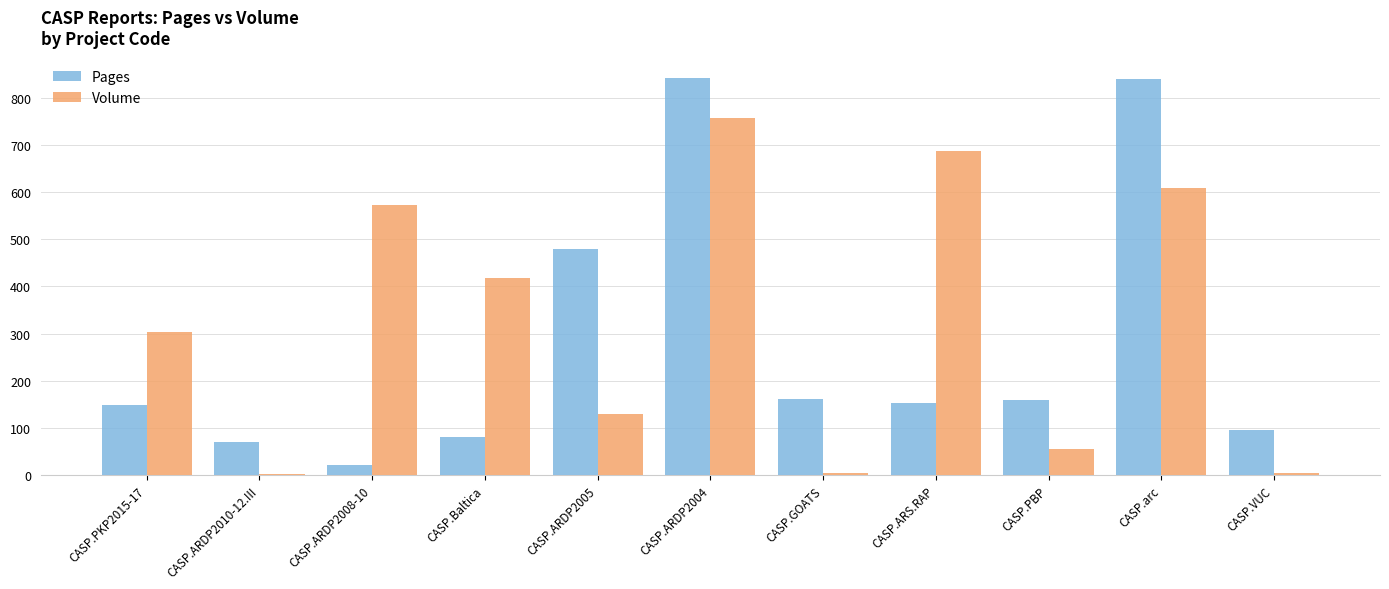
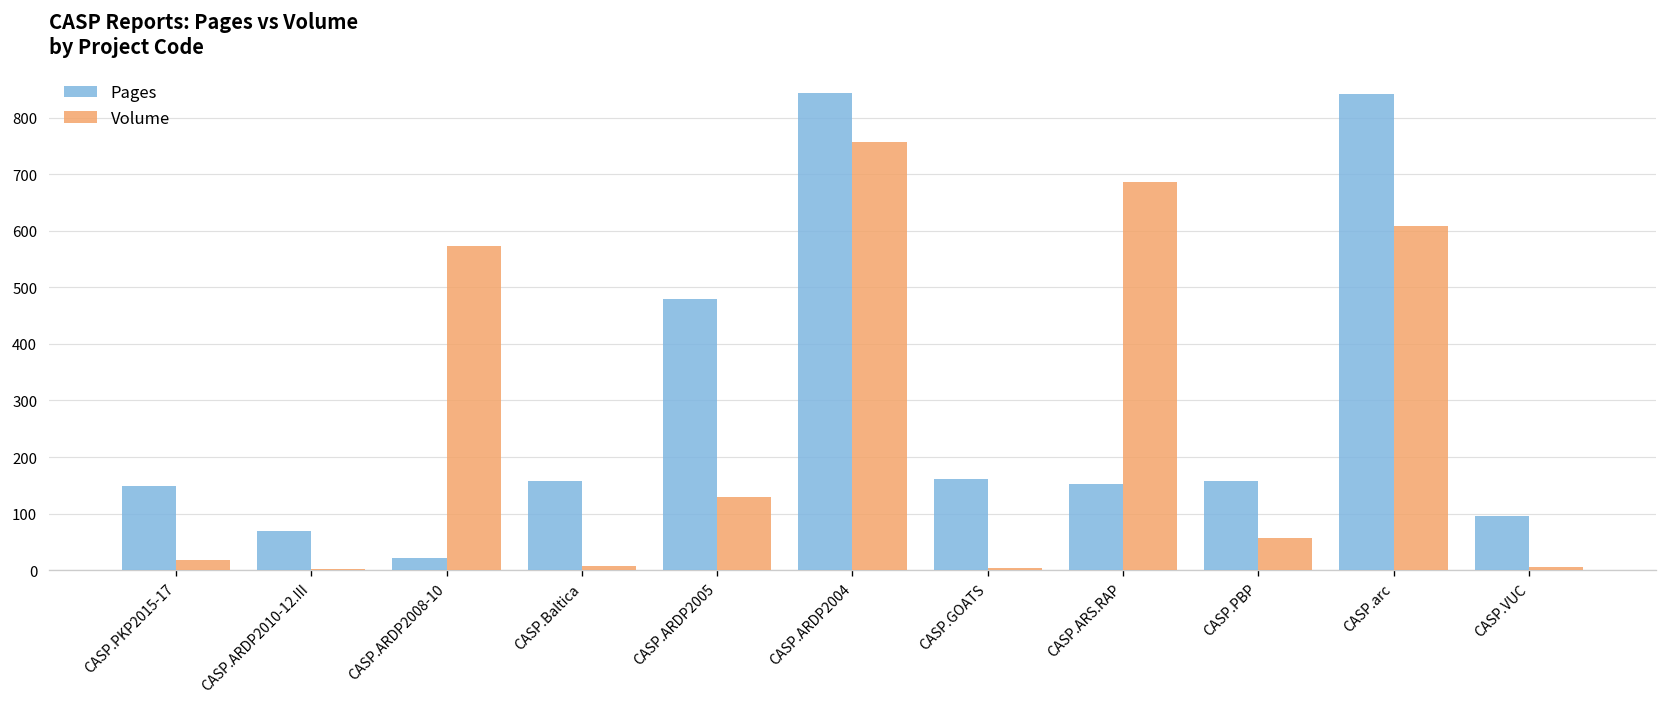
  {
    "Pages": {
      "CASP.PKP2015-17": 150,
      "CASP.ARDP2010-12.III": 70,
      "CASP.ARDP2008-10": 20,
-     "CASP.Baltica": 80,
+     "CASP.Baltica": 160,
      "CASP.ARDP2005": 480,
      "CASP.ARDP2004": 840,
      "CASP.GOATS": 160,
      "CASP.ARS.RAP": 150,
      "CASP.PBP": 160,
      "CASP.arc": 840,
      "CASP.VUC": 100
    },
    "Volume": {
-     "CASP.PKP2015-17": 300,
+     "CASP.PKP2015-17": 20,
      "CASP.ARDP2008-10": 570,
-     "CASP.Baltica": 420,
+     "CASP.Baltica": 10,
      "CASP.ARDP2005": 130,
      "CASP.ARDP2004": 760,
      "CASP.ARS.RAP": 690,
      "CASP.PBP": 60,
      "CASP.arc": 610
    }
  }
